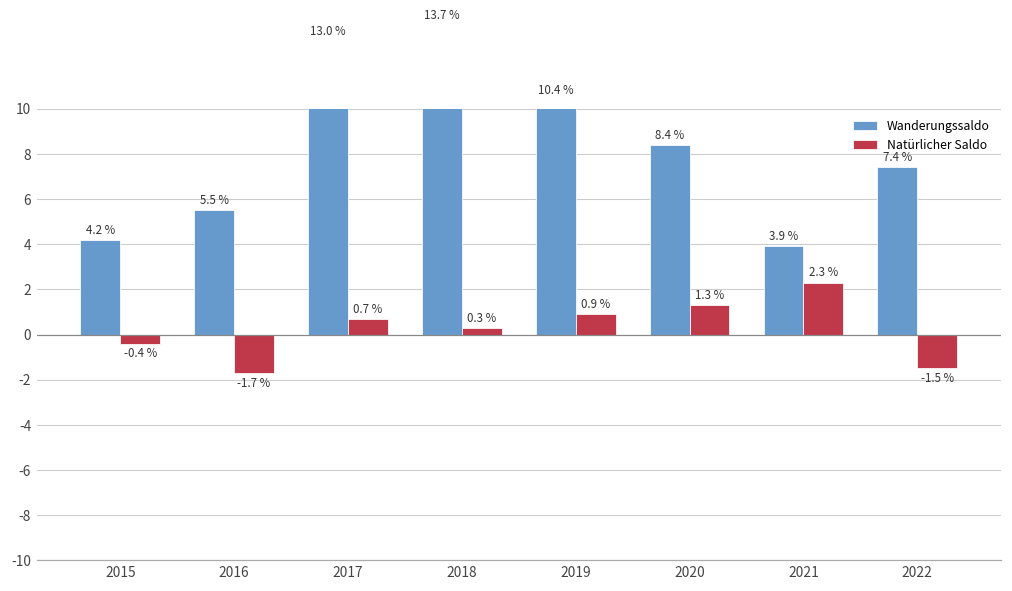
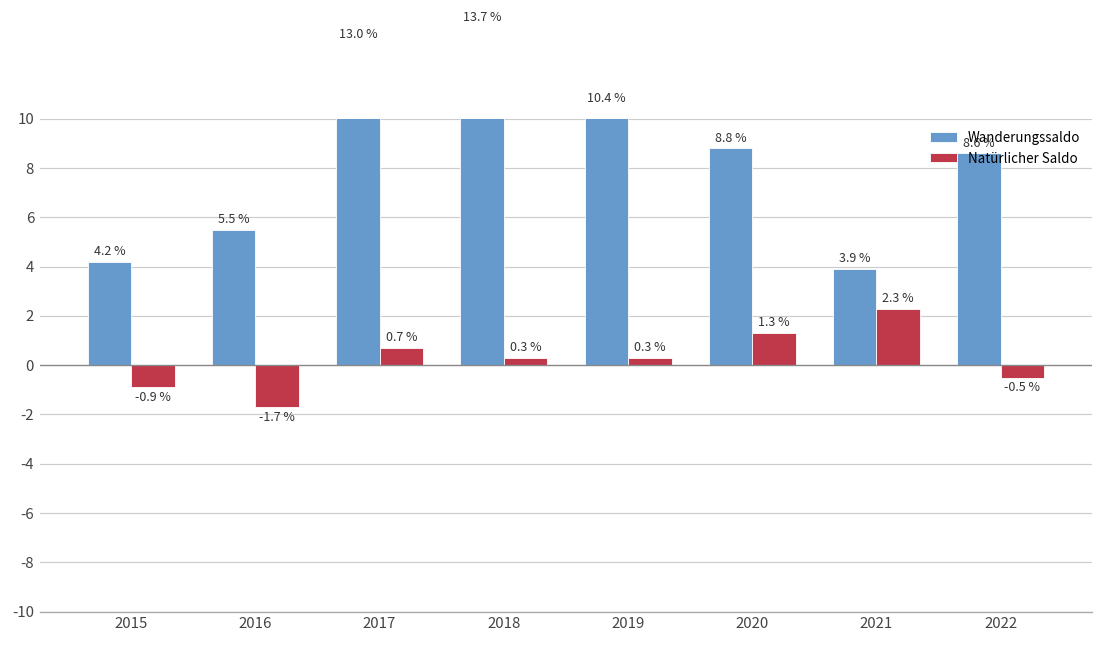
  {
    "Wanderungssaldo": {
      "2015": "4.2 %",
      "2016": "5.5 %",
-     "2020": "8.4 %",
+     "2020": "8.8 %",
      "2021": "3.9 %",
-     "2022": "7.4 %"
+     "2022": "8.6 %"
    },
    "Natürlicher Saldo": {
-     "2015": "-0.4 %",
+     "2015": "-0.9 %",
      "2016": "-1.7 %",
      "2017": "0.7 %",
      "2018": "0.3 %",
-     "2019": "0.9 %",
+     "2019": "0.3 %",
      "2020": "1.3 %",
      "2021": "2.3 %",
-     "2022": "-1.5 %"
+     "2022": "-0.5 %"
    }
  }
